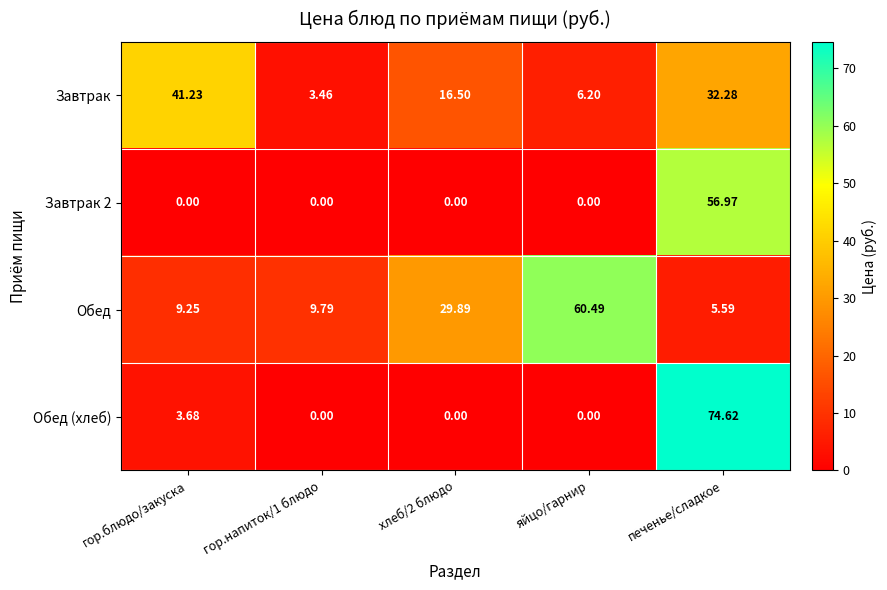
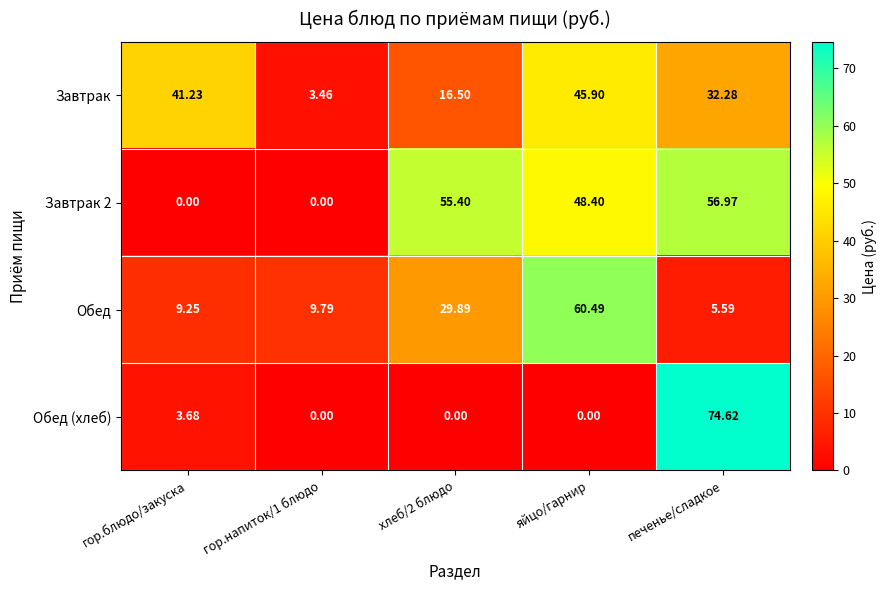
  {
    "Завтрак": {
      "гор.блюдо/закуска": 41.23,
      "гор.напиток/1 блюдо": 3.46,
      "хлеб/2 блюдо": 16.50,
-     "яйцо/гарнир": 6.20,
+     "яйцо/гарнир": 45.90,
      "печенье/сладкое": 32.28
    },
    "Завтрак 2": {
      "гор.блюдо/закуска": 0.00,
      "гор.напиток/1 блюдо": 0.00,
-     "хлеб/2 блюдо": 0.00,
-     "яйцо/гарнир": 0.00,
+     "хлеб/2 блюдо": 55.40,
+     "яйцо/гарнир": 48.40,
      "печенье/сладкое": 56.97
    },
    "Обед": {
      "гор.блюдо/закуска": 9.25,
      "гор.напиток/1 блюдо": 9.79,
      "хлеб/2 блюдо": 29.89,
      "яйцо/гарнир": 60.49,
      "печенье/сладкое": 5.59
    },
    "Обед (хлеб)": {
      "гор.блюдо/закуска": 3.68,
      "гор.напиток/1 блюдо": 0.00,
      "хлеб/2 блюдо": 0.00,
      "яйцо/гарнир": 0.00,
      "печенье/сладкое": 74.62
    }
  }
